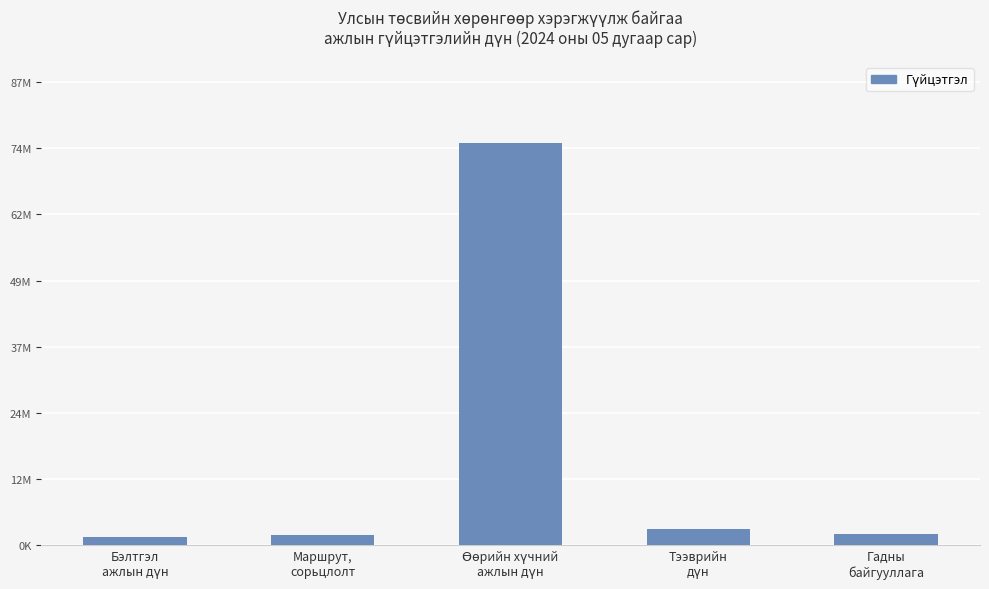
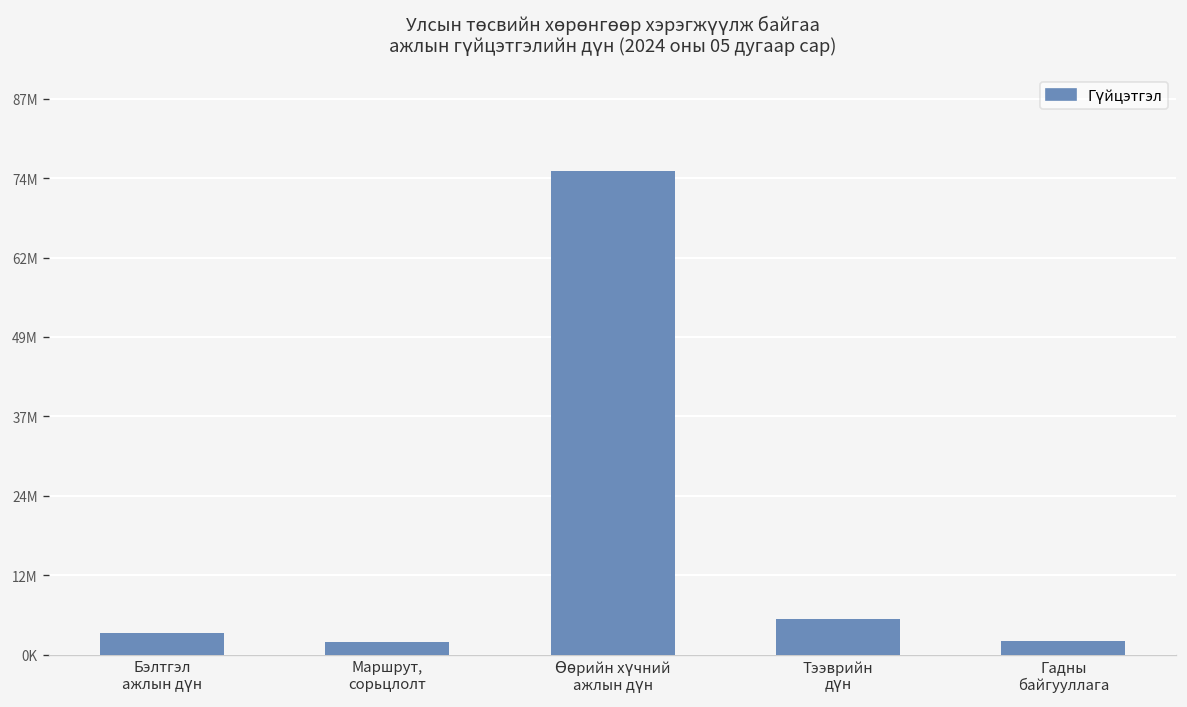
  {
-   "Бэлтгэл ажлын дүн": 1000000,
+   "Бэлтгэл ажлын дүн": 3000000,
    "Маршрут, сорьцлолт": 2000000,
    "Өөрийн хүчний ажлын дүн": 76000000,
-   "Тээврийн дүн": 3000000,
+   "Тээврийн дүн": 6000000,
    "Гадны байгууллага": 2000000
  }
